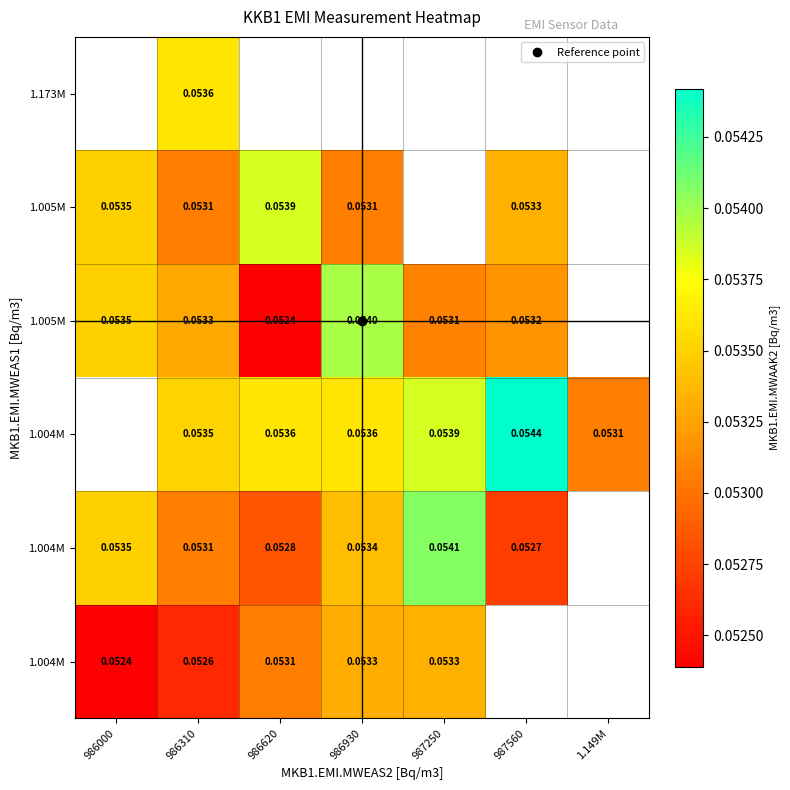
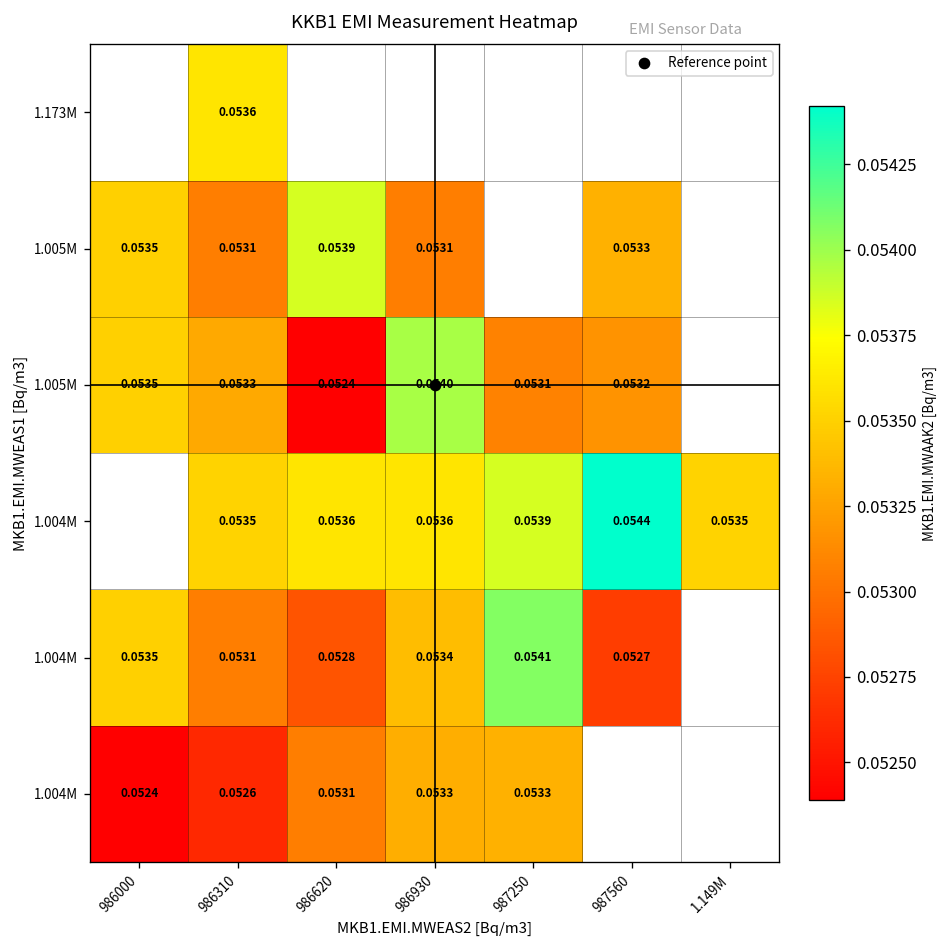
  {
    "1.173M": {
      "986310": 0.0536
    },
    "1.005M": {
      "987250": 0.0531
    },
    "1.004M": {
-     "1.149M": 0.0531
+     "1.149M": 0.0535
    }
  }
